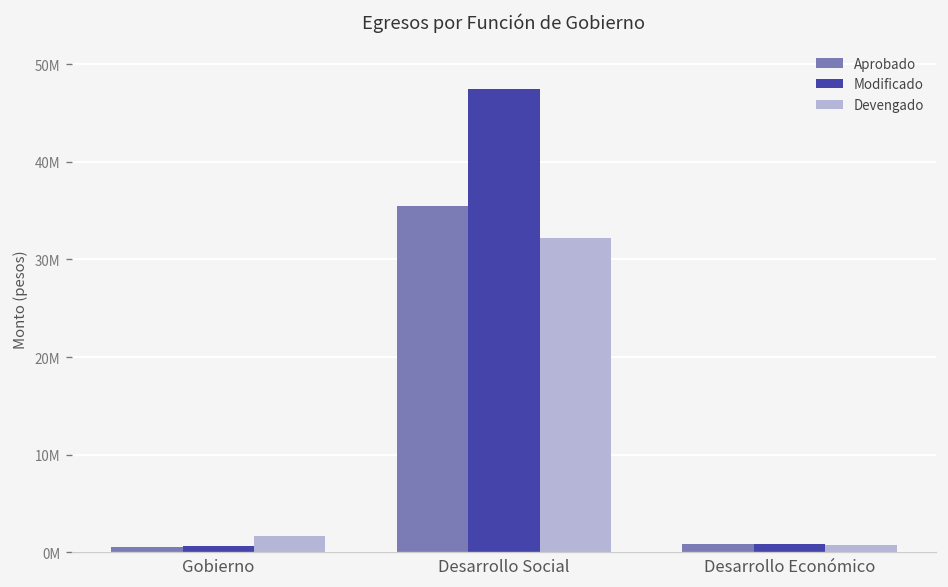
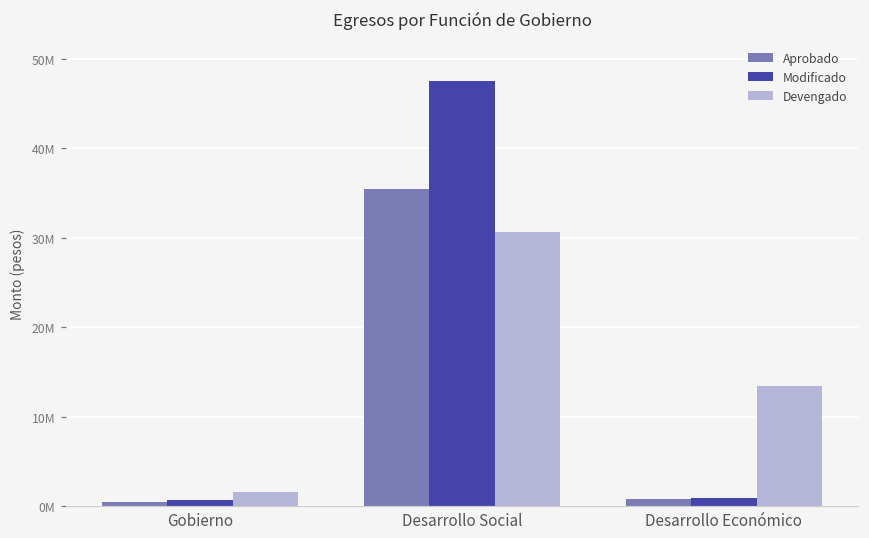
  {
    "Aprobado": {
      "Gobierno": 1000000,
      "Desarrollo Social": 35000000,
      "Desarrollo Económico": 1000000
    },
    "Modificado": {
      "Gobierno": 1000000,
      "Desarrollo Social": 47000000,
      "Desarrollo Económico": 1000000
    },
    "Devengado": {
      "Gobierno": 2000000,
-     "Desarrollo Social": 32000000,
-     "Desarrollo Económico": 1000000
+     "Desarrollo Social": 31000000,
+     "Desarrollo Económico": 13000000
    }
  }
